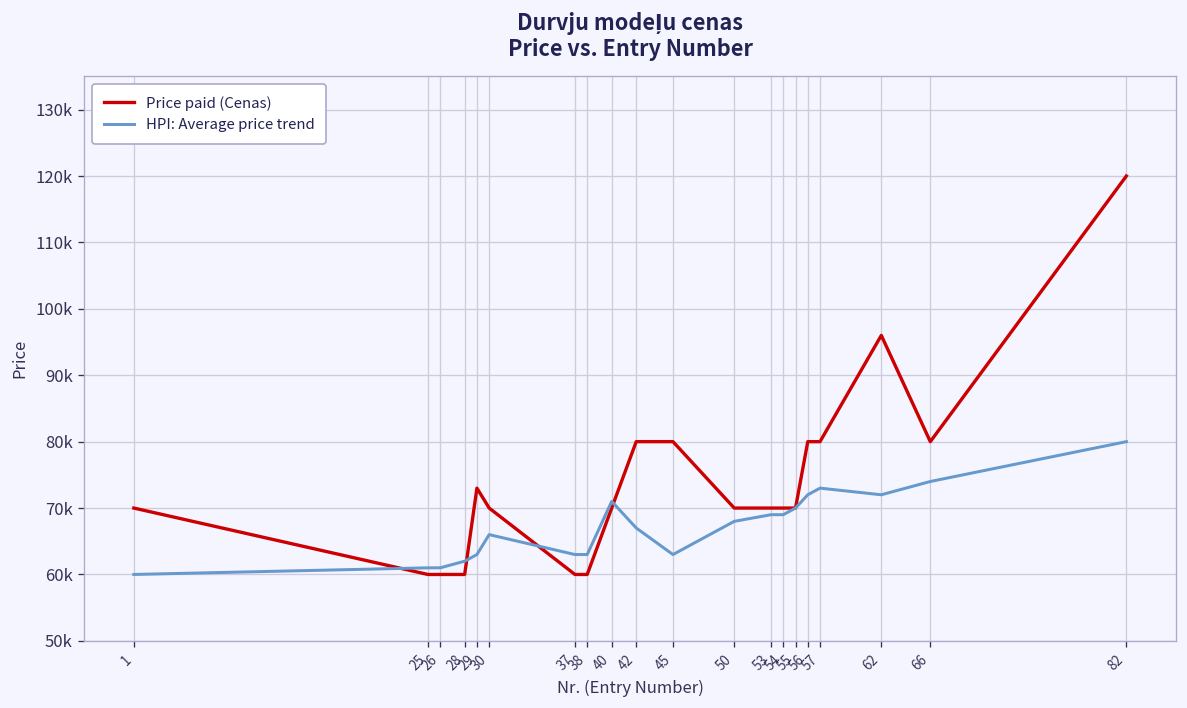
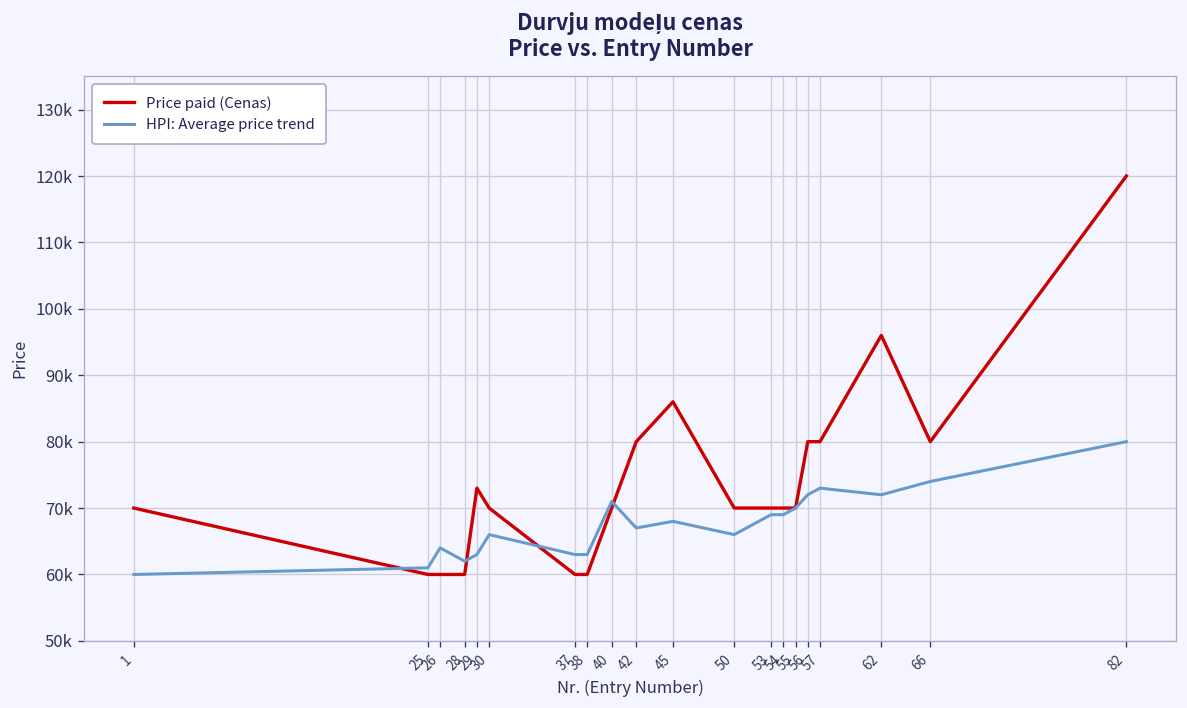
  {
    "Price paid (Cenas)": {
      "1": 70000,
      "25": 60000,
      "26": 60000,
      "28": 60000,
      "29": 73000,
      "30": 70000,
      "37": 60000,
      "38": 60000,
      "40": 70000,
      "42": 80000,
-     "45": 80000,
+     "45": 86000,
      "50": 70000,
      "53": 70000,
      "54": 70000,
      "56": 80000,
      "57": 80000,
      "62": 96000,
      "66": 80000,
      "82": 120000
    },
    "HPI: Average price trend": {
      "1": 60000,
      "25": 61000,
-     "26": 61000,
+     "26": 64000,
      "28": 62000,
      "29": 63000,
      "30": 66000,
      "37": 63000,
      "38": 63000,
      "40": 71000,
      "42": 67000,
-     "45": 63000,
-     "50": 68000,
+     "45": 68000,
+     "50": 66000,
      "53": 69000,
      "54": 69000,
      "56": 72000,
      "57": 73000,
      "62": 72000,
      "66": 74000,
      "82": 80000
    }
  }
